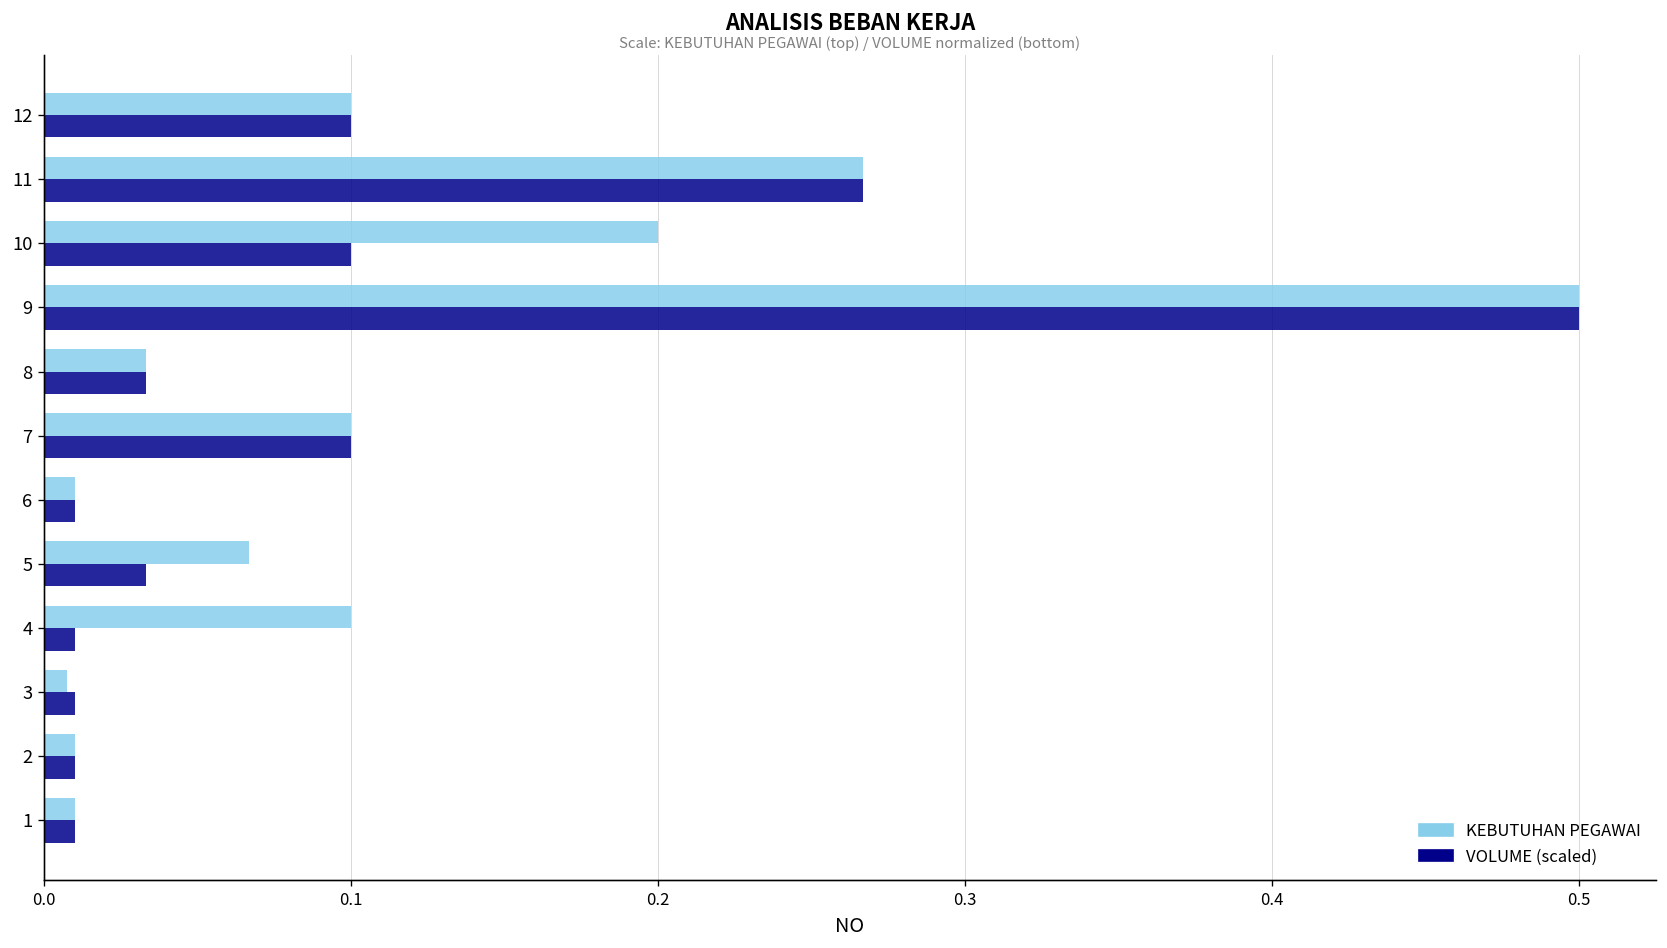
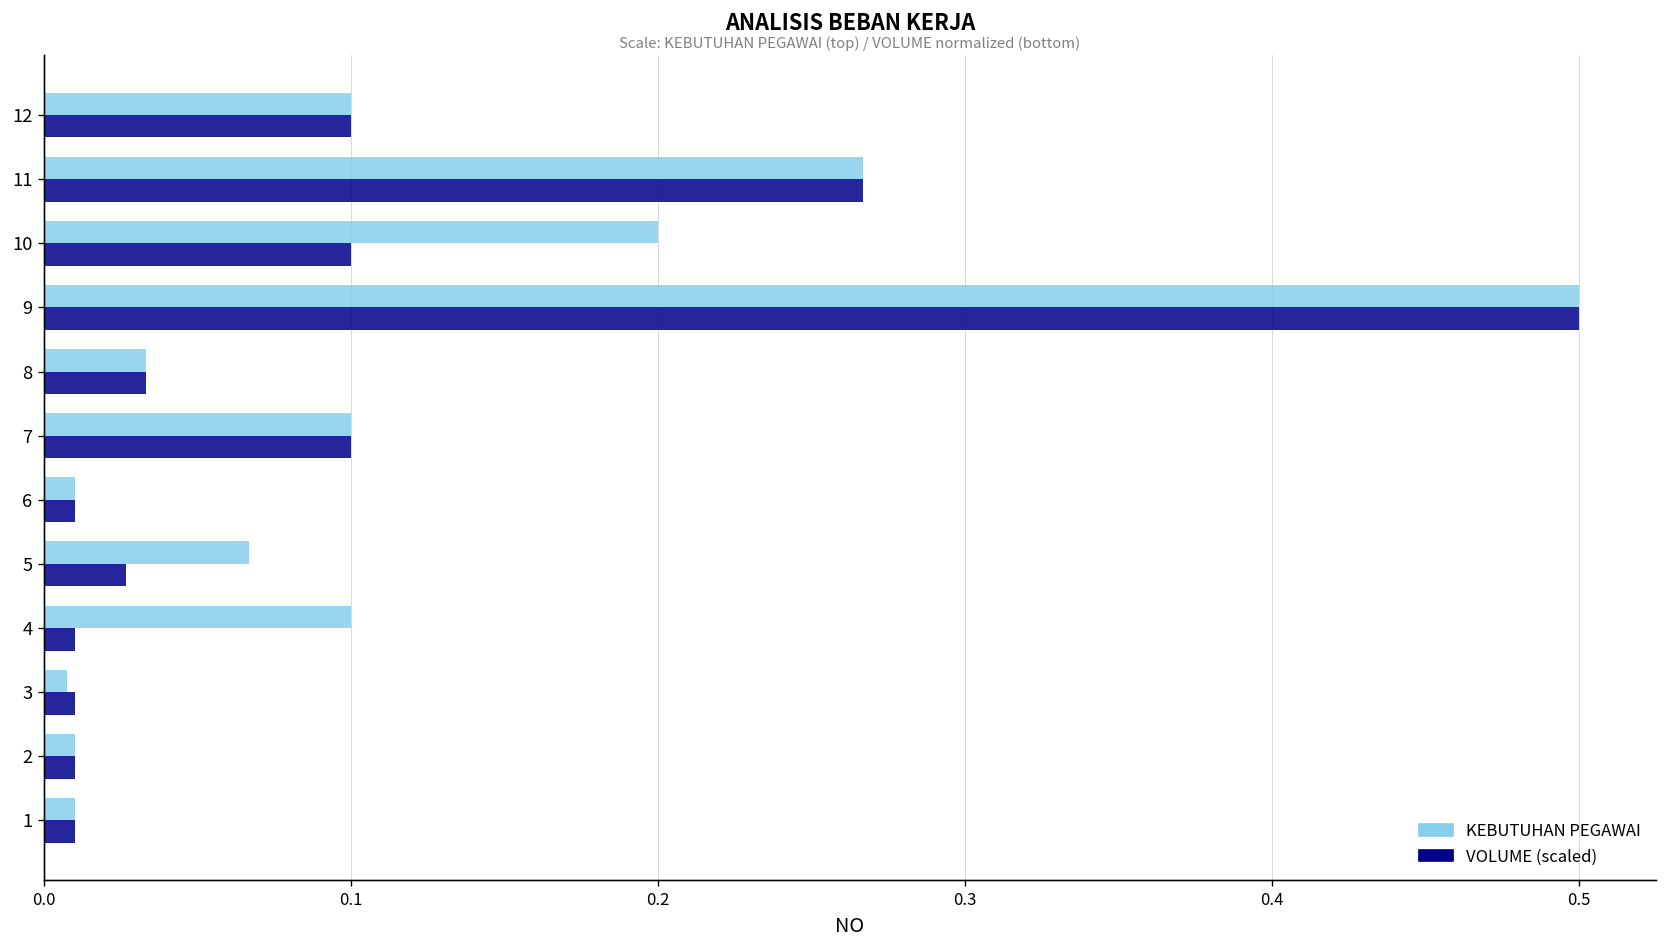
  {
    "KEBUTUHAN PEGAWAI": {
      "12": 0.100,
      "11": 0.267,
      "10": 0.200,
      "9": 0.500,
      "8": 0.033,
      "7": 0.100,
      "6": 0.010,
      "5": 0.067,
      "4": 0.100,
      "3": 0.007,
      "2": 0.010,
      "1": 0.010
    },
    "VOLUME (scaled)": {
      "12": 0.100,
      "11": 0.267,
      "10": 0.100,
      "9": 0.500,
      "8": 0.033,
      "7": 0.100,
      "6": 0.010,
-     "5": 0.033,
+     "5": 0.027,
      "4": 0.010,
      "3": 0.010,
      "2": 0.010,
      "1": 0.010
    }
  }
